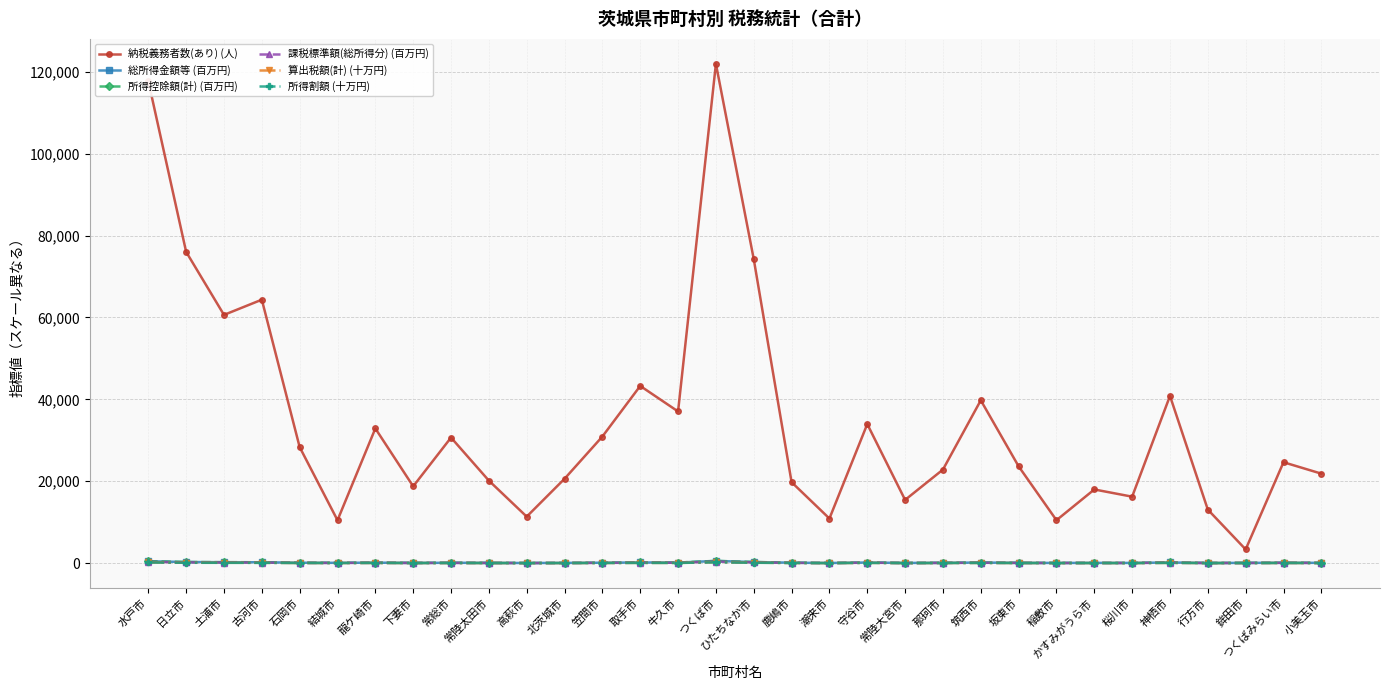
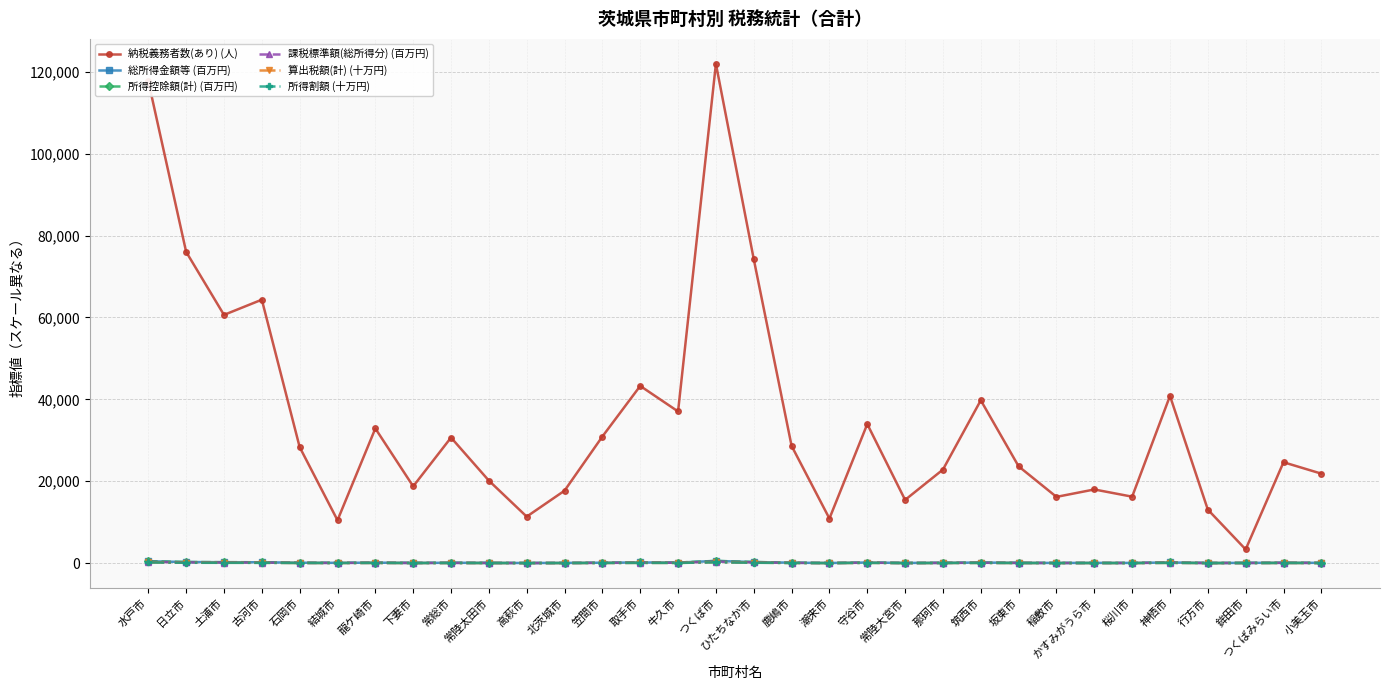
  {
    "納税義務者数(あり) (人)": {
      "日立市": "76,000",
      "土浦市": "61,000",
      "古河市": "64,000",
      "石岡市": "28,000",
      "結城市": "10,000",
      "龍ケ崎市": "33,000",
      "下妻市": "19,000",
      "常総市": "31,000",
      "常陸太田市": "20,000",
      "高萩市": "11,000",
-     "北茨城市": "21,000",
+     "北茨城市": "18,000",
      "笠間市": "31,000",
      "取手市": "43,000",
      "牛久市": "37,000",
      "つくば市": "122,000",
      "ひたちなか市": "74,000",
-     "鹿嶋市": "20,000",
+     "鹿嶋市": "29,000",
      "潮来市": "11,000",
      "守谷市": "34,000",
      "常陸大宮市": "15,000",
      "那珂市": "23,000",
      "筑西市": "40,000",
      "坂東市": "24,000",
-     "稲敷市": "10,000",
+     "稲敷市": "16,000",
      "かすみがうら市": "18,000",
      "桜川市": "16,000",
      "神栖市": "41,000",
      "行方市": "13,000",
      "鉾田市": "3,000",
      "つくばみらい市": "25,000",
      "小美玉市": "22,000"
    }
  }
